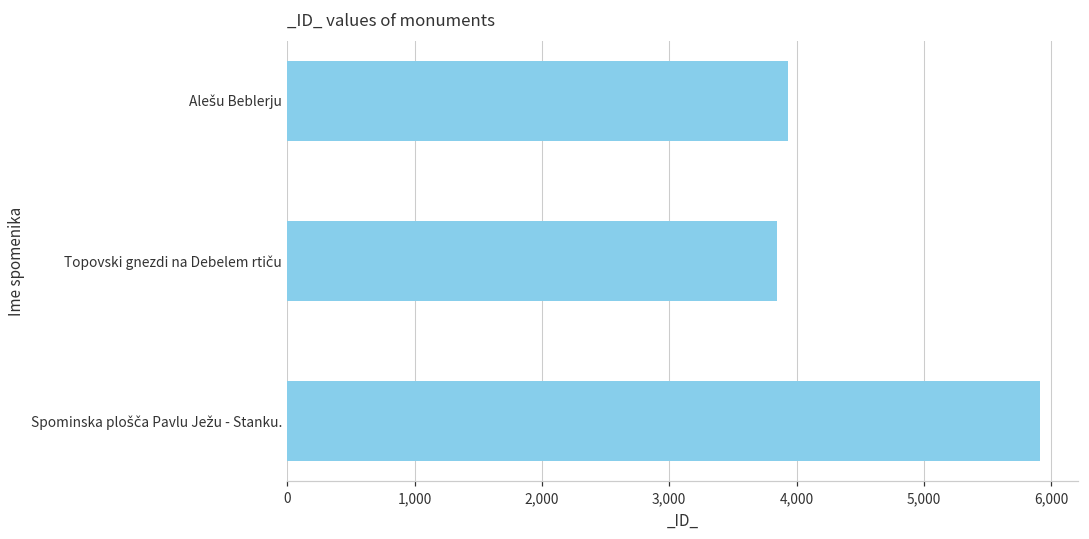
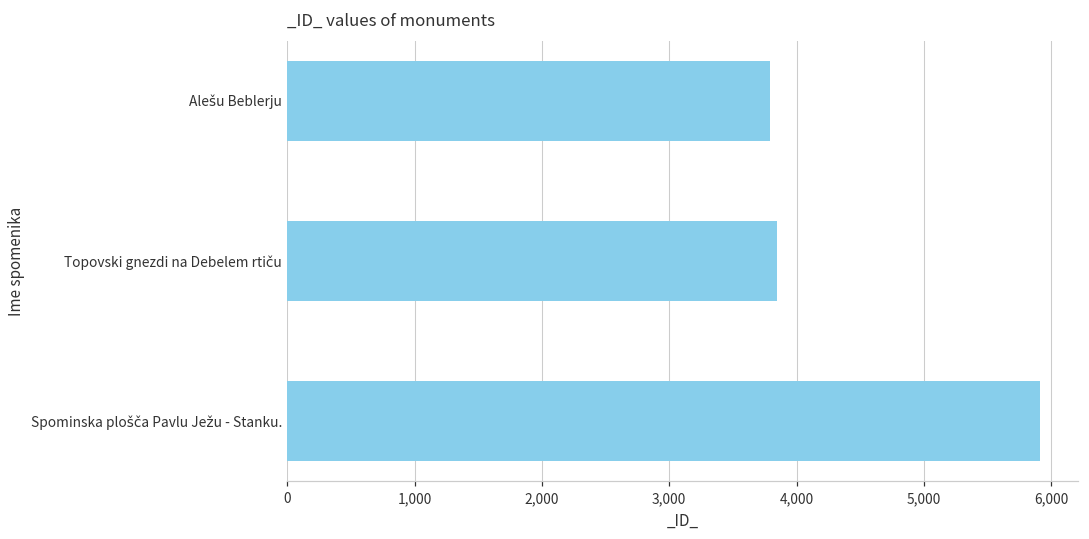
  {
-   "Alešu Beblerju": "3,940",
+   "Alešu Beblerju": "3,790",
    "Topovski gnezdi na Debelem rtiču": "3,850",
    "Spominska plošča Pavlu Ježu - Stanku.": "5,920"
  }
